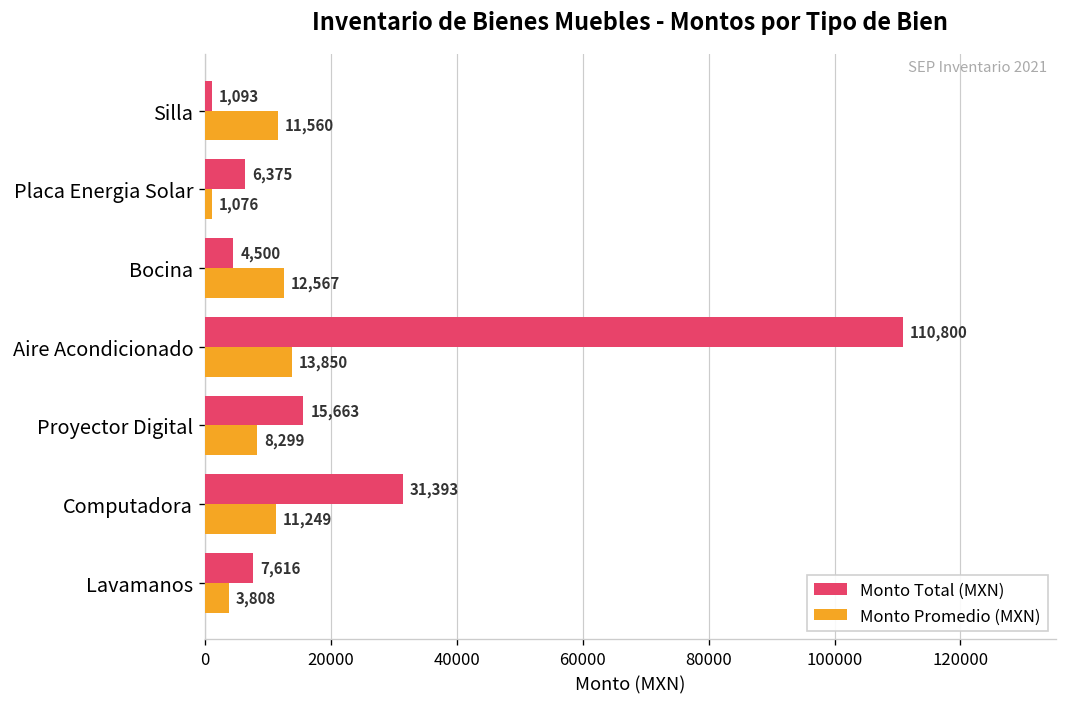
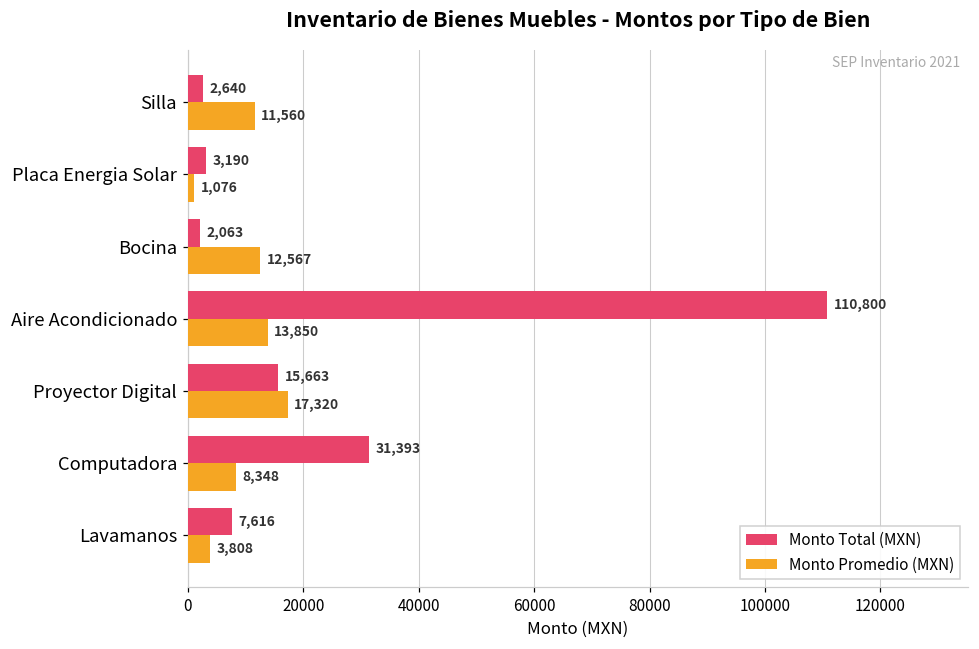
  {
    "Monto Total (MXN)": {
-     "Silla": "1,093",
-     "Placa Energia Solar": "6,375",
-     "Bocina": "4,500",
+     "Silla": "2,640",
+     "Placa Energia Solar": "3,190",
+     "Bocina": "2,063",
      "Aire Acondicionado": "110,800",
      "Proyector Digital": "15,663",
      "Computadora": "31,393",
      "Lavamanos": "7,616"
    },
    "Monto Promedio (MXN)": {
      "Silla": "11,560",
      "Placa Energia Solar": "1,076",
      "Bocina": "12,567",
      "Aire Acondicionado": "13,850",
-     "Proyector Digital": "8,299",
-     "Computadora": "11,249",
+     "Proyector Digital": "17,320",
+     "Computadora": "8,348",
      "Lavamanos": "3,808"
    }
  }
